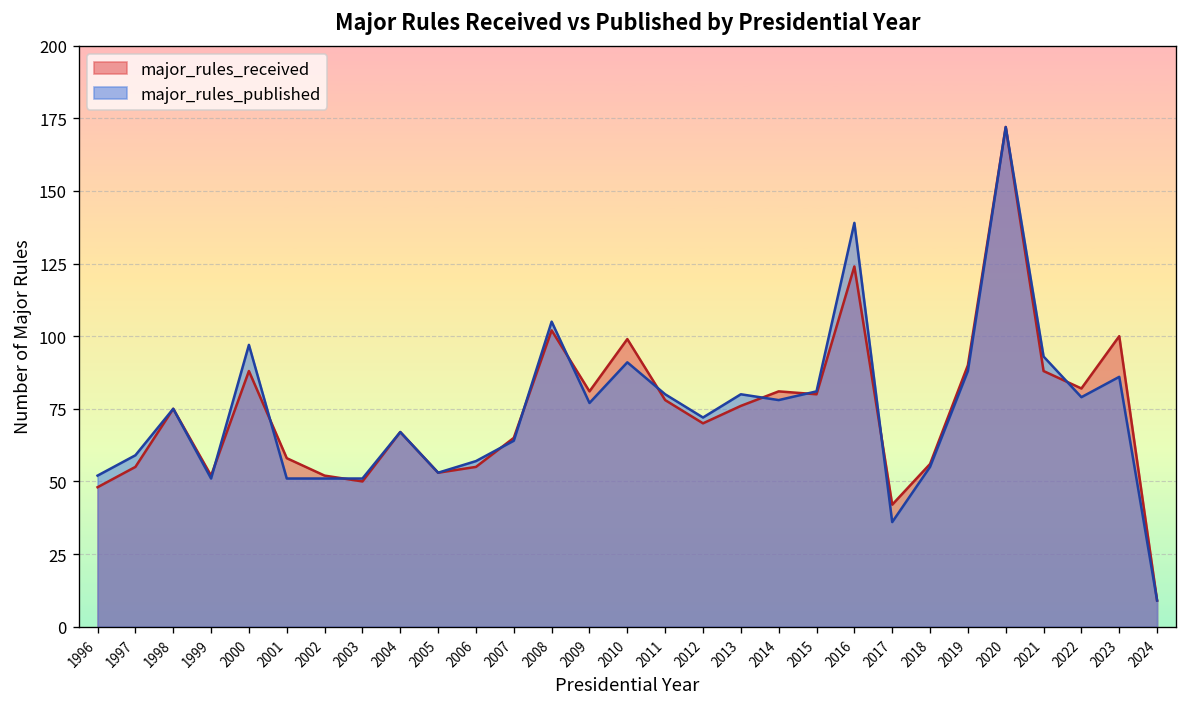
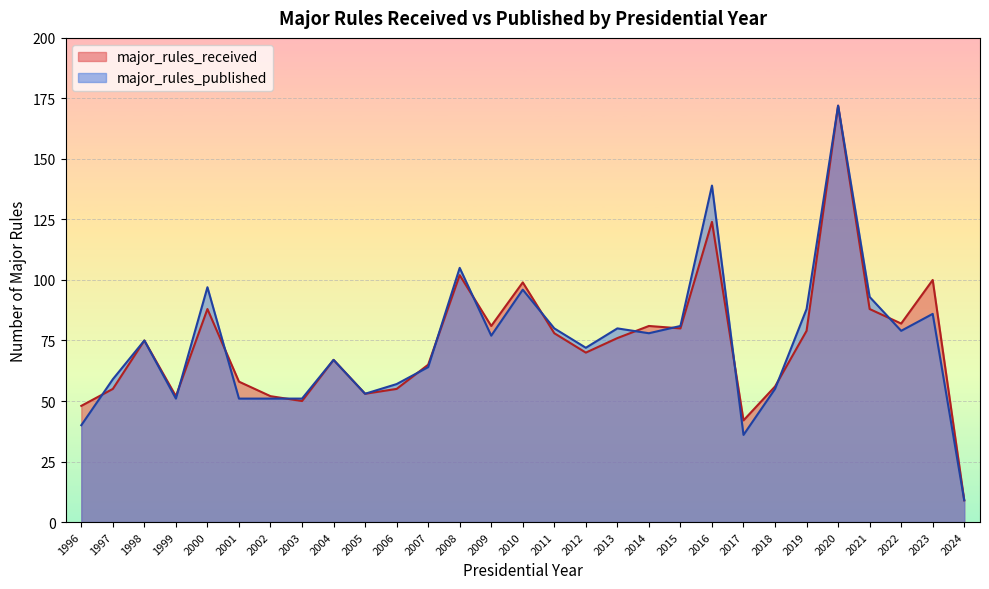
  {
    "major_rules_received": {
      "1996": 48,
      "1997": 55,
      "2000": 88,
      "2001": 58,
      "2006": 55,
      "2008": 102,
      "2009": 81,
      "2010": 99,
      "2011": 78,
      "2012": 70,
      "2013": 76,
      "2014": 81,
      "2016": 124,
      "2017": 42,
-     "2019": 90,
+     "2019": 79,
      "2021": 88,
      "2022": 82,
      "2023": 100
    },
    "major_rules_published": {
-     "1996": 52,
+     "1996": 40,
      "1997": 59,
      "2000": 97,
      "2001": 51,
      "2006": 57,
      "2008": 105,
      "2009": 77,
-     "2010": 91,
+     "2010": 96,
      "2011": 80,
      "2012": 72,
      "2013": 80,
      "2014": 78,
      "2016": 139,
      "2017": 36,
      "2019": 88,
      "2021": 93,
      "2022": 79,
      "2023": 86
    }
  }
